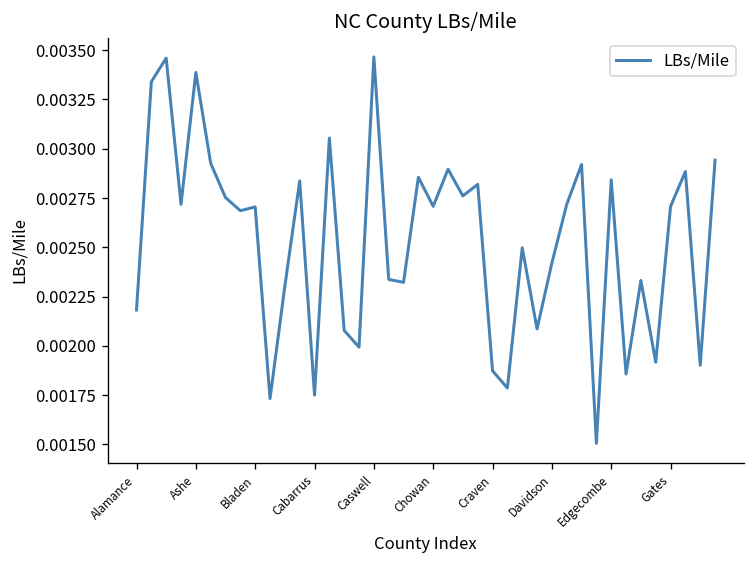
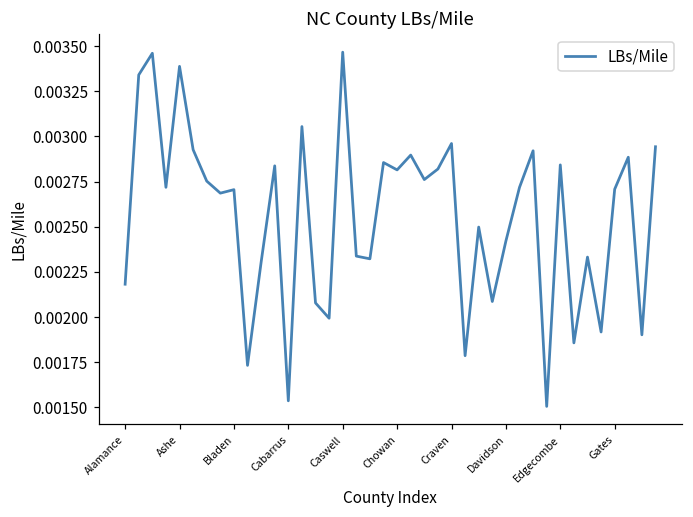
  {
    "Alamance": 0.00218,
    "Ashe": 0.00339,
    "Bladen": 0.00271,
-   "Cabarrus": 0.00175,
+   "Cabarrus": 0.00154,
    "Caswell": 0.00347,
-   "Chowan": 0.00271,
-   "Craven": 0.00187,
+   "Chowan": 0.00281,
+   "Craven": 0.00296,
    "Davidson": 0.00242,
    "Edgecombe": 0.00284,
    "Gates": 0.00271
  }
